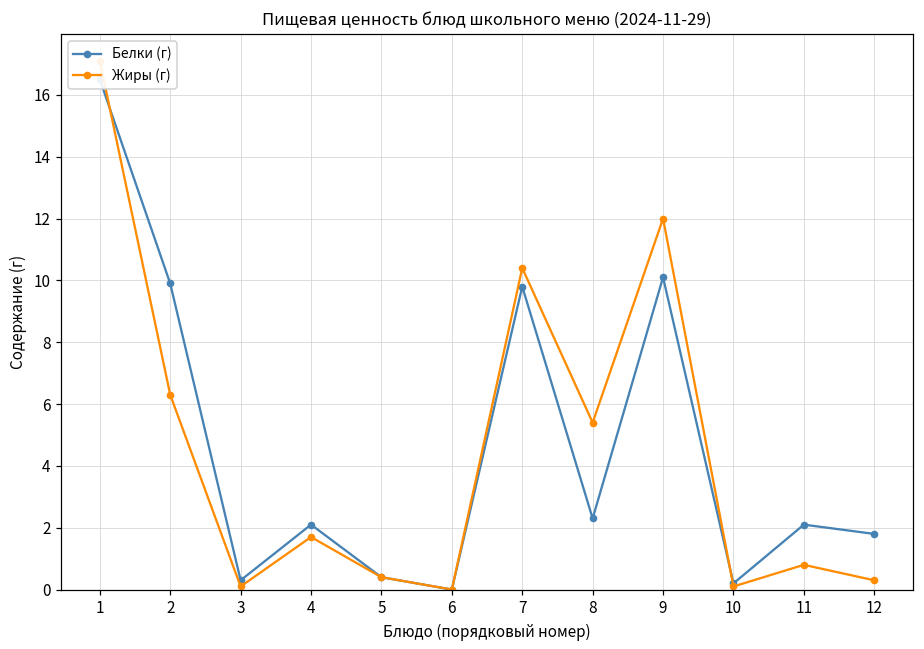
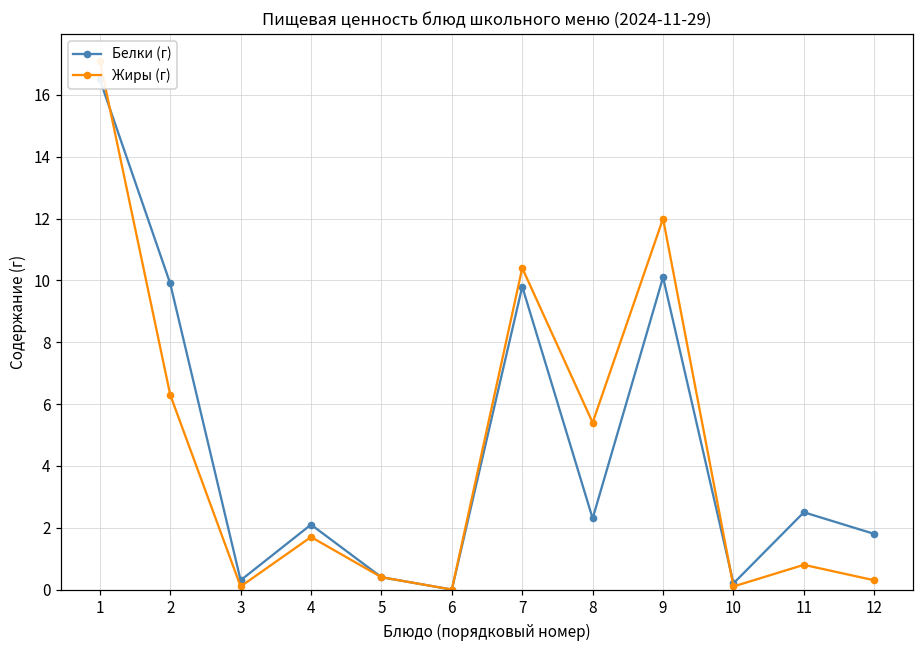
  {
    "Белки (г)": {
      "2": 9.9,
      "3": 0.3,
      "4": 2.1,
      "7": 9.8,
      "8": 2.3,
      "9": 10.1,
      "10": 0.2,
-     "11": 2.1,
+     "11": 2.5,
      "12": 1.8
    },
    "Жиры (г)": {
      "2": 6.3,
      "3": 0.1,
      "4": 1.7,
      "7": 10.4,
      "8": 5.4,
      "9": 12.0,
      "10": 0.1,
      "11": 0.8,
      "12": 0.3
    }
  }
